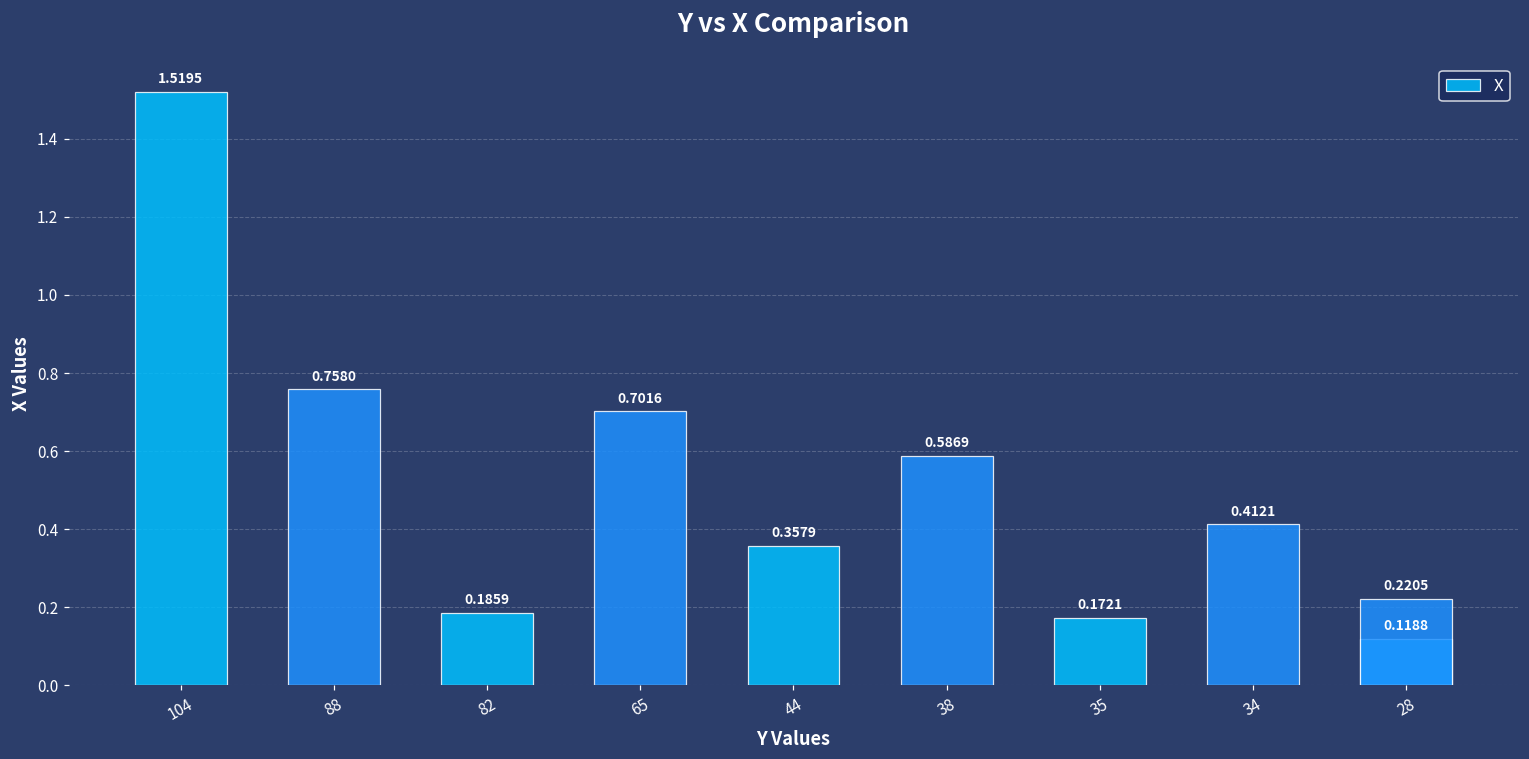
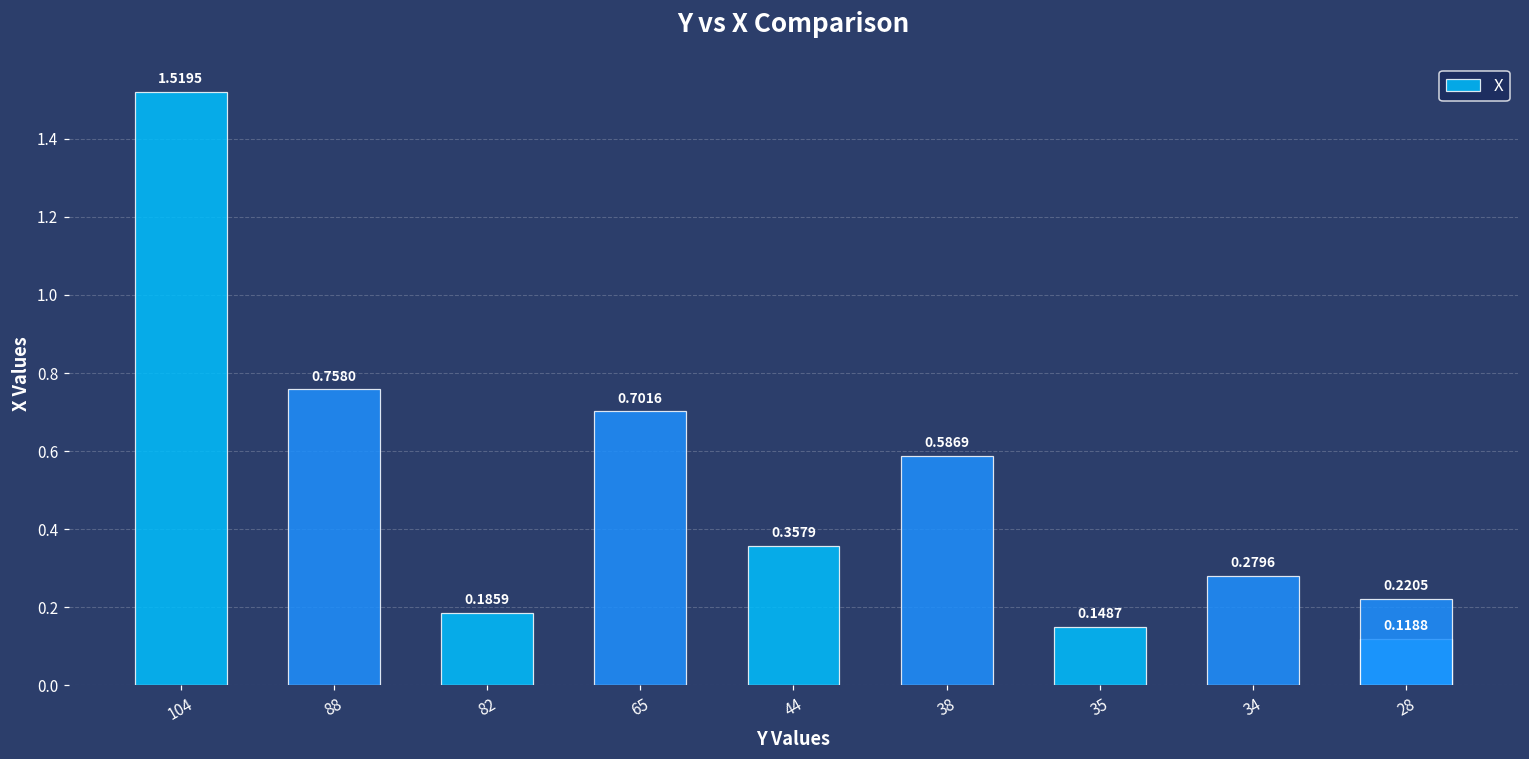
  {
    "104": 1.5195,
    "88": 0.7580,
    "82": 0.1859,
    "65": 0.7016,
    "44": 0.3579,
    "38": 0.5869,
-   "35": 0.1721,
-   "34": 0.4121
+   "35": 0.1487,
+   "34": 0.2796
  }
